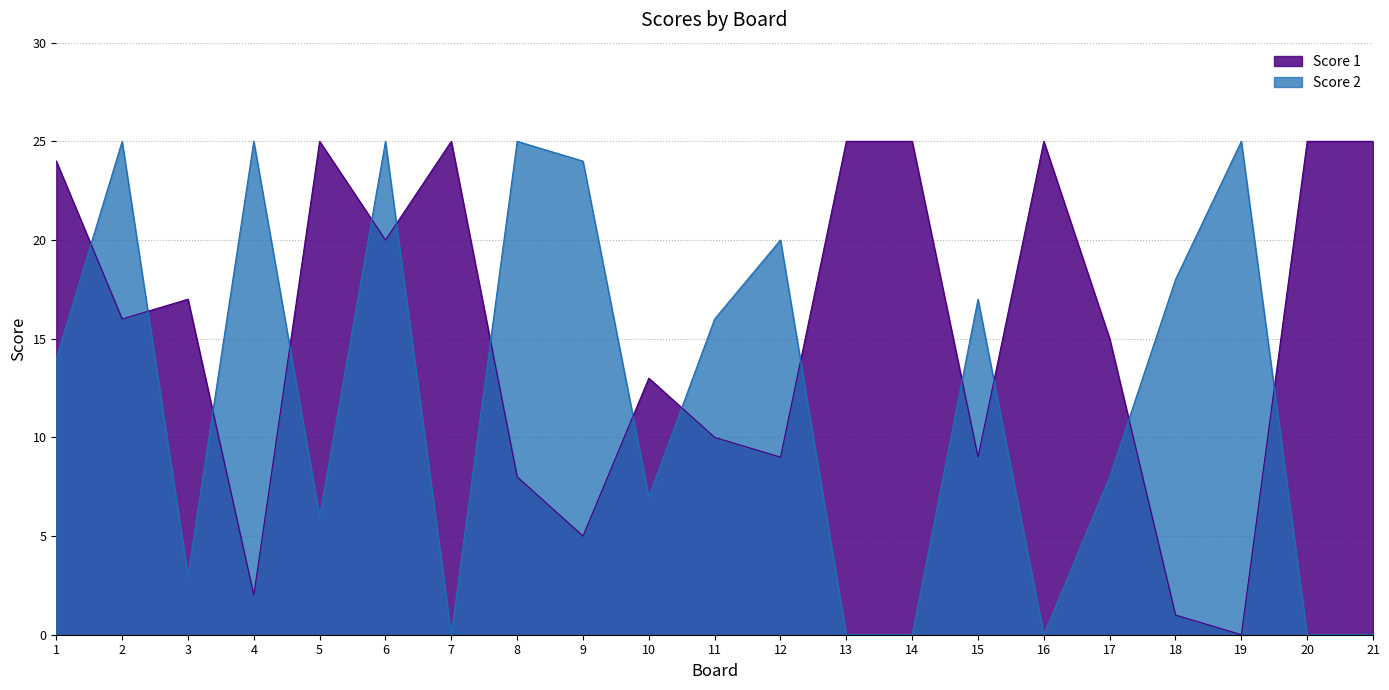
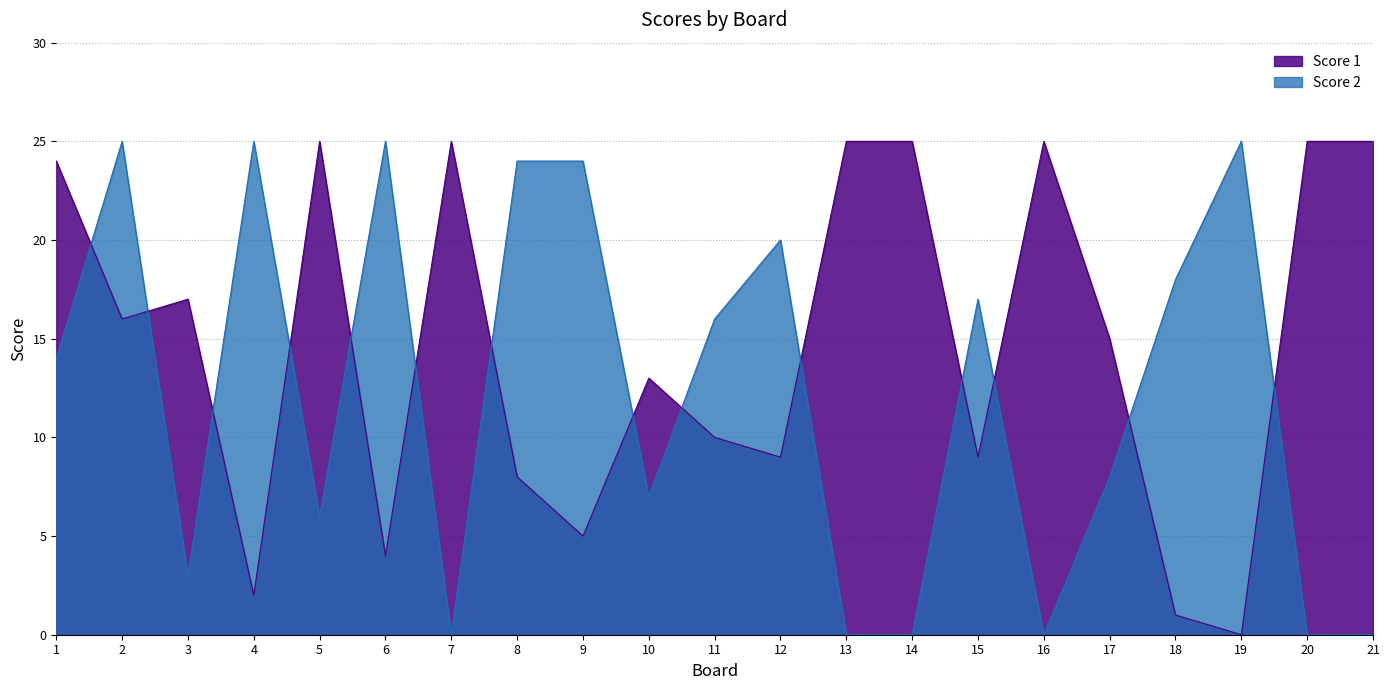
  {
    "Score 1": {
      "1": 24,
      "2": 16,
      "3": 17,
      "4": 2,
      "5": 25,
-     "6": 20,
+     "6": 4,
      "7": 25,
      "8": 8,
      "9": 5,
      "10": 13,
      "11": 10,
      "12": 9,
      "13": 25,
      "14": 25,
      "15": 9,
      "16": 25,
      "17": 15,
      "18": 1,
      "19": 0,
      "20": 25,
      "21": 25
    },
    "Score 2": {
      "1": 14,
      "2": 25,
      "3": 3,
      "4": 25,
      "5": 6,
      "6": 25,
      "7": 0,
-     "8": 25,
+     "8": 24,
      "9": 24,
      "10": 7,
      "11": 16,
      "12": 20,
      "13": 0,
      "14": 0,
      "15": 17,
      "16": 0,
      "17": 8,
      "18": 18,
      "19": 25,
      "20": 0,
      "21": 0
    }
  }
